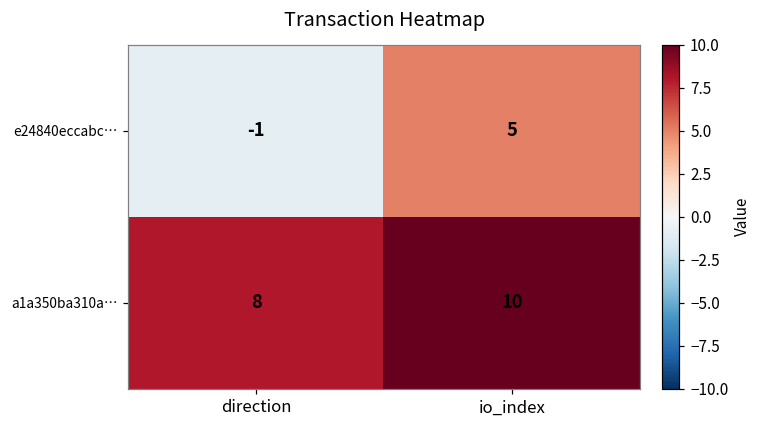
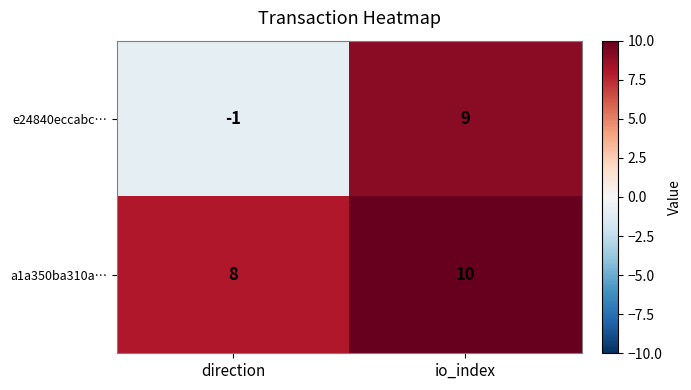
  {
    "e24840eccabc…": {
      "direction": -1,
-     "io_index": 5
+     "io_index": 9
    },
    "a1a350ba310a…": {
      "direction": 8,
      "io_index": 10
    }
  }
